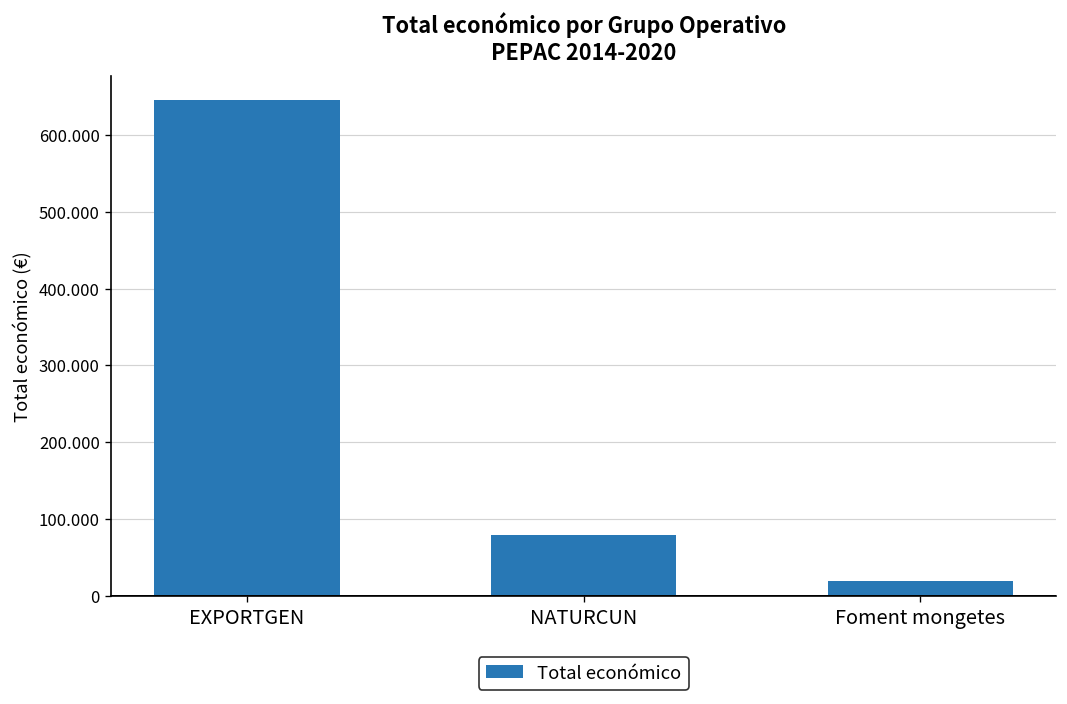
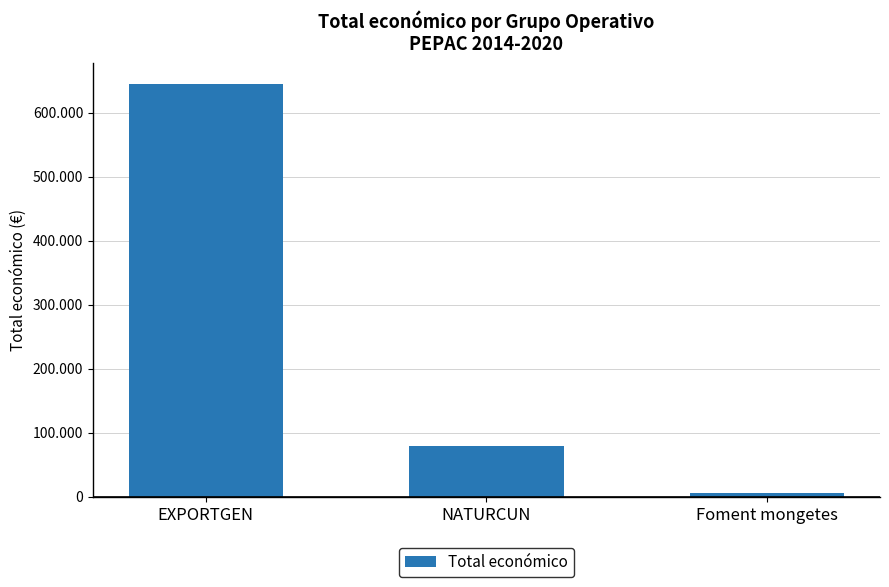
  {
    "EXPORTGEN": 640,
    "NATURCUN": 80,
-   "Foment mongetes": 20
+   "Foment mongetes": 10
  }
